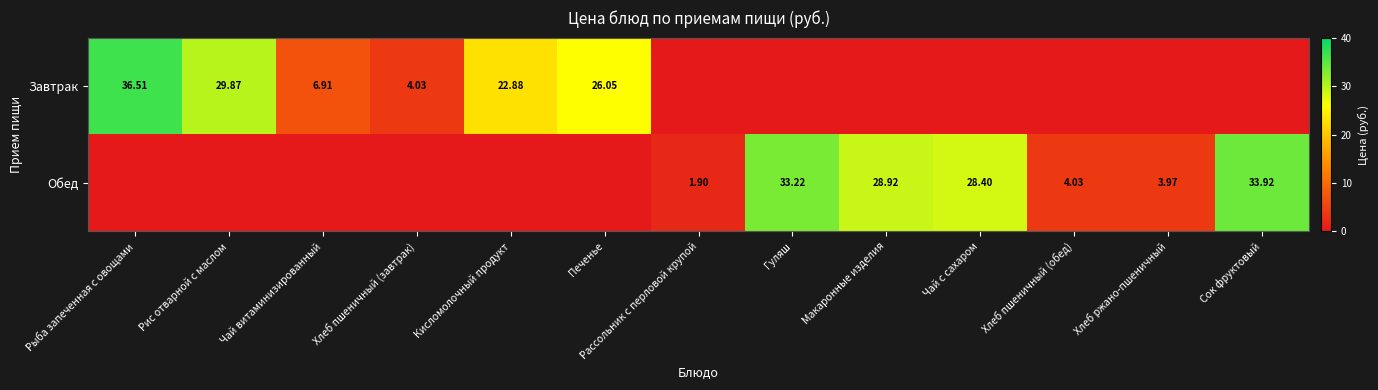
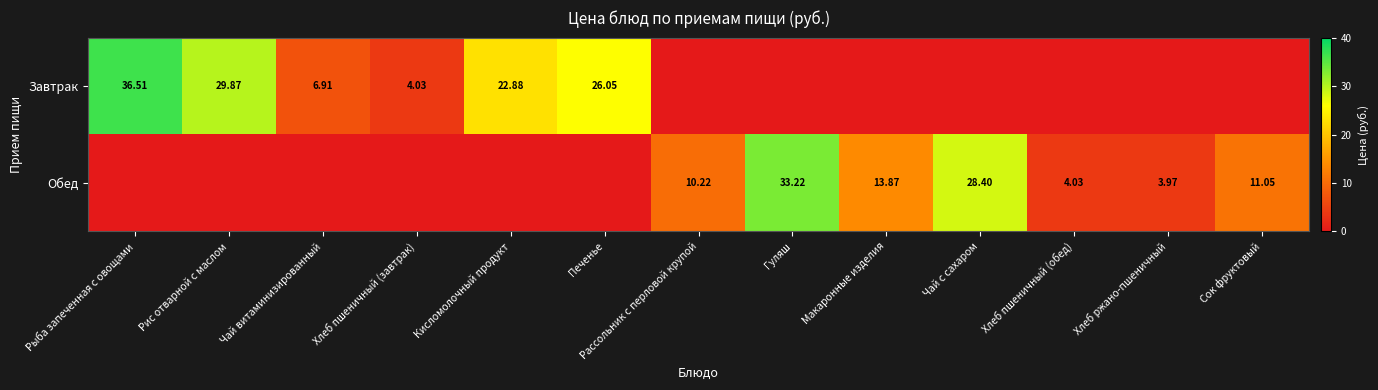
  {
    "Завтрак": {
      "Рыба запеченная с овощами": 36.51,
      "Рис отварной с маслом": 29.87,
      "Чай витаминизированный": 6.91,
      "Хлеб пшеничный (завтрак)": 4.03,
      "Кисломолочный продукт": 22.88,
      "Печенье": 26.05
    },
    "Обед": {
-     "Рассольник с перловой крупой": 1.90,
+     "Рассольник с перловой крупой": 10.22,
      "Гуляш": 33.22,
-     "Макаронные изделия": 28.92,
+     "Макаронные изделия": 13.87,
      "Чай с сахаром": 28.40,
      "Хлеб пшеничный (обед)": 4.03,
      "Хлеб ржано-пшеничный": 3.97,
-     "Сок фруктовый": 33.92
+     "Сок фруктовый": 11.05
    }
  }
